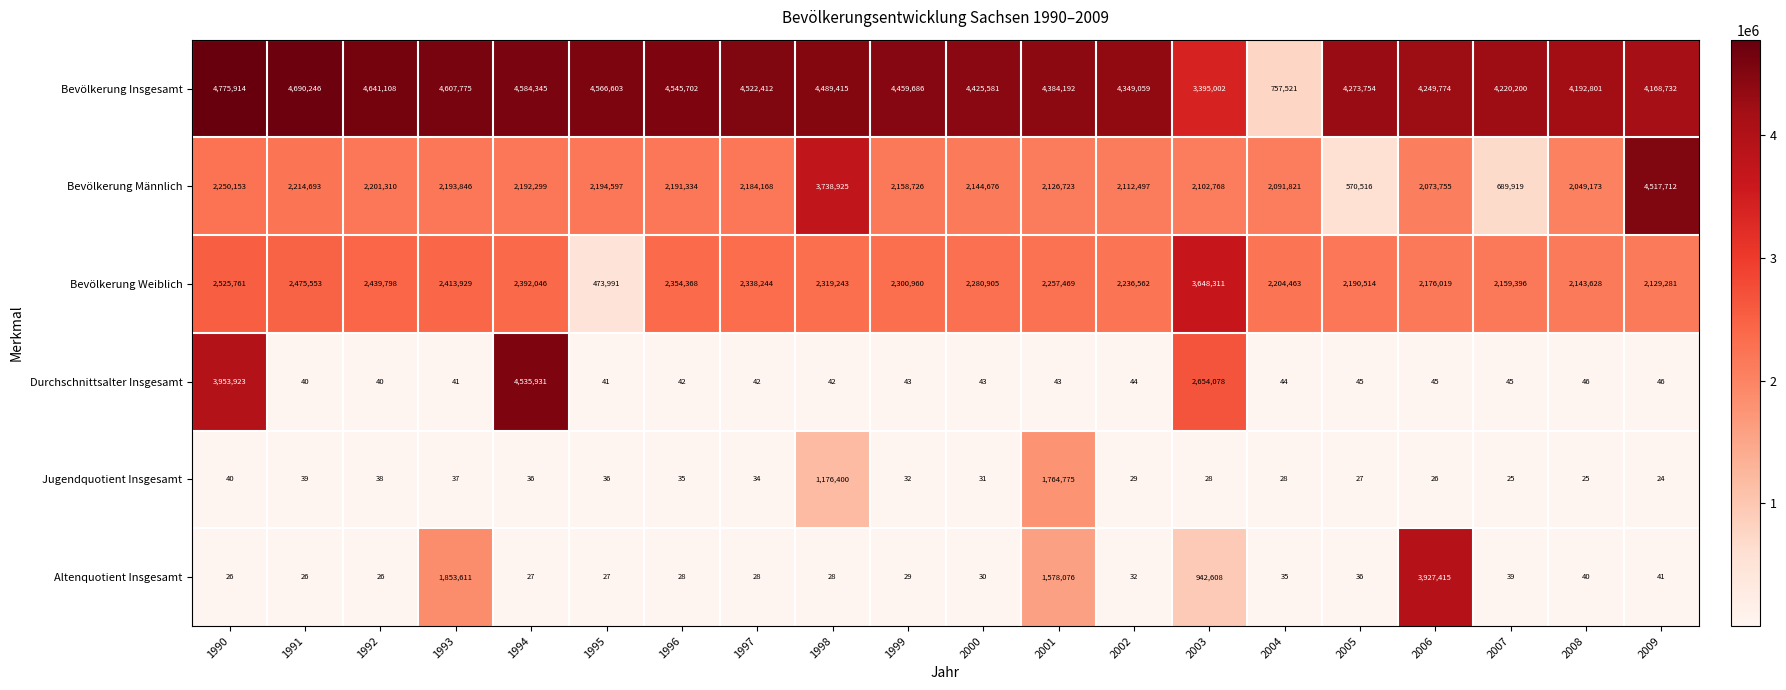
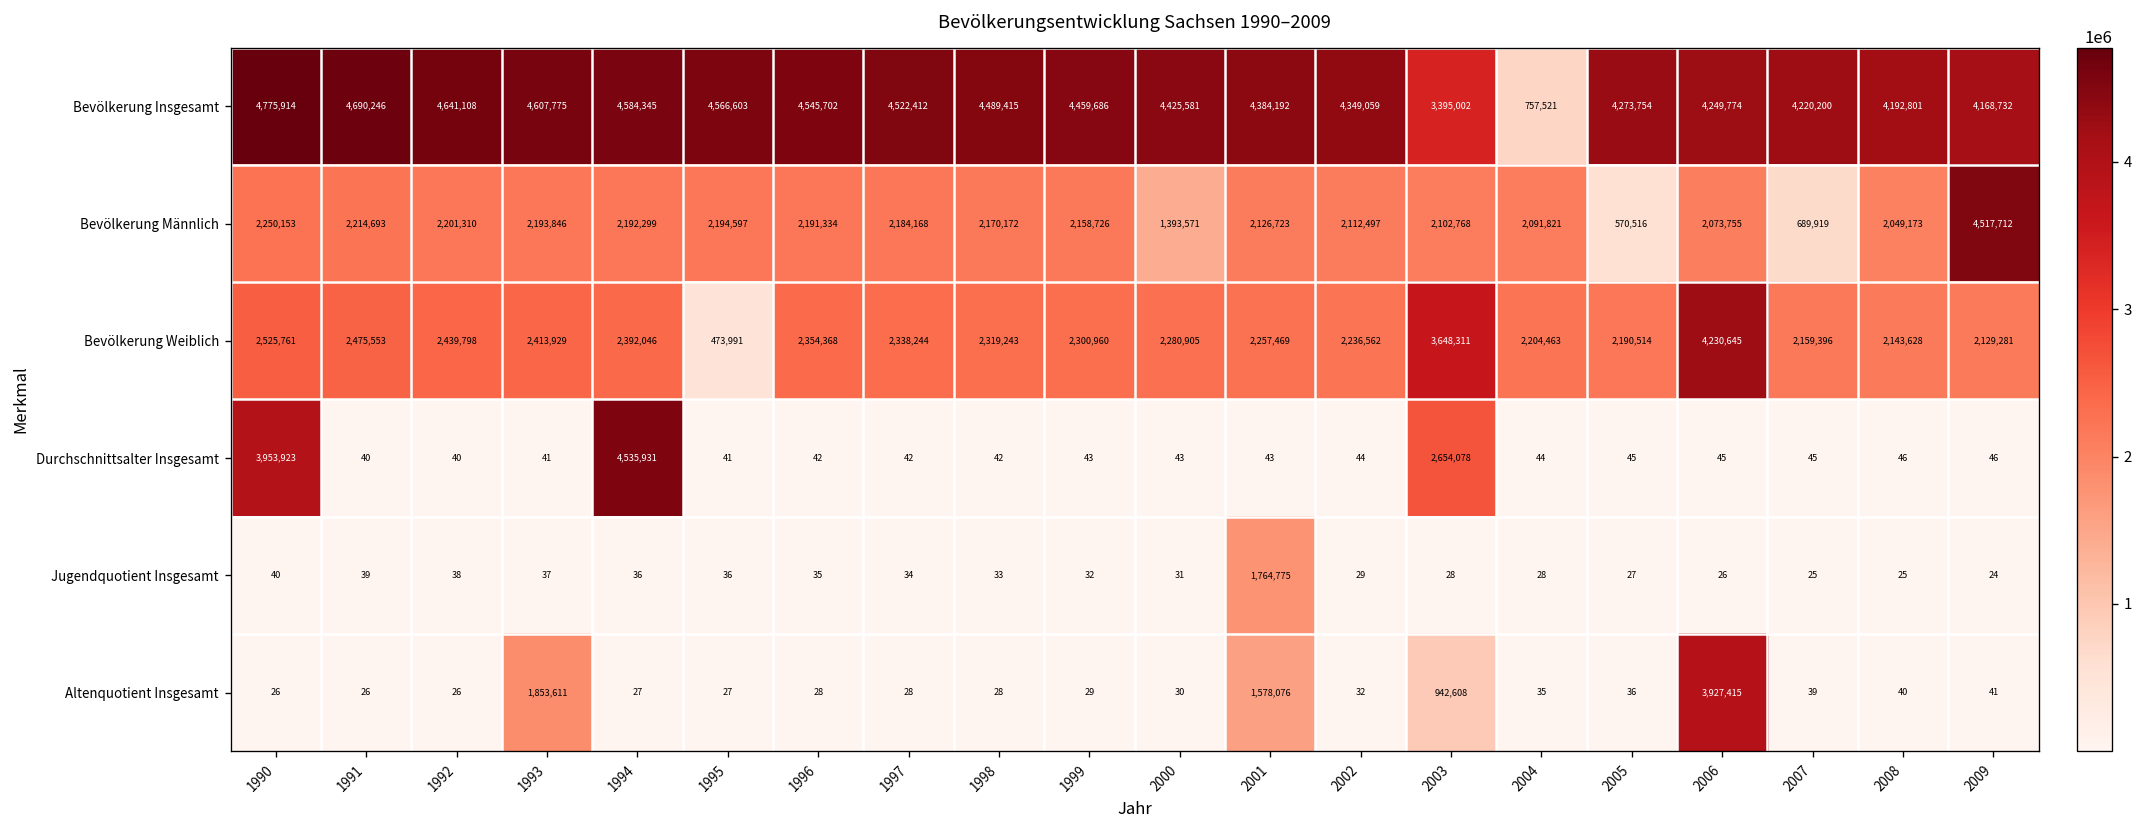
  {
    "Bevölkerung Insgesamt": {
      "1990": "4,775,914",
      "1991": "4,690,246",
      "1992": "4,641,108",
      "1993": "4,607,775",
      "1994": "4,584,345",
      "1995": "4,566,603",
      "1996": "4,545,702",
      "1997": "4,522,412",
      "1998": "4,489,415",
      "1999": "4,459,686",
      "2000": "4,425,581",
      "2001": "4,384,192",
      "2002": "4,349,059",
      "2003": "3,395,002",
      "2004": "757,521",
      "2005": "4,273,754",
      "2006": "4,249,774",
      "2007": "4,220,200",
      "2008": "4,192,801",
      "2009": "4,168,732"
    },
    "Bevölkerung Männlich": {
      "1990": "2,250,153",
      "1991": "2,214,693",
      "1992": "2,201,310",
      "1993": "2,193,846",
      "1994": "2,192,299",
      "1995": "2,194,597",
      "1996": "2,191,334",
      "1997": "2,184,168",
-     "1998": "3,738,925",
+     "1998": "2,170,172",
      "1999": "2,158,726",
-     "2000": "2,144,676",
+     "2000": "1,393,571",
      "2001": "2,126,723",
      "2002": "2,112,497",
      "2003": "2,102,768",
      "2004": "2,091,821",
      "2005": "570,516",
      "2006": "2,073,755",
      "2007": "689,919",
      "2008": "2,049,173",
      "2009": "4,517,712"
    },
    "Bevölkerung Weiblich": {
      "1990": "2,525,761",
      "1991": "2,475,553",
      "1992": "2,439,798",
      "1993": "2,413,929",
      "1994": "2,392,046",
      "1995": "473,991",
      "1996": "2,354,368",
      "1997": "2,338,244",
      "1998": "2,319,243",
      "1999": "2,300,960",
      "2000": "2,280,905",
      "2001": "2,257,469",
      "2002": "2,236,562",
      "2003": "3,648,311",
      "2004": "2,204,463",
      "2005": "2,190,514",
-     "2006": "2,176,019",
+     "2006": "4,230,645",
      "2007": "2,159,396",
      "2008": "2,143,628",
      "2009": "2,129,281"
    },
    "Durchschnittsalter Insgesamt": {
      "1990": "3,953,923",
      "1991": "40",
      "1992": "40",
      "1993": "41",
      "1994": "4,535,931",
      "1995": "41",
      "1996": "42",
      "1997": "42",
      "1998": "42",
      "1999": "43",
      "2000": "43",
      "2001": "43",
      "2002": "44",
      "2003": "2,654,078",
      "2004": "44",
      "2005": "45",
      "2006": "45",
      "2007": "45",
      "2008": "46",
      "2009": "46"
    },
    "Jugendquotient Insgesamt": {
      "1990": "40",
      "1991": "39",
      "1992": "38",
      "1993": "37",
      "1994": "36",
      "1995": "36",
      "1996": "35",
      "1997": "34",
-     "1998": "1,176,400",
+     "1998": "33",
      "1999": "32",
      "2000": "31",
      "2001": "1,764,775",
      "2002": "29",
      "2003": "28",
      "2004": "28",
      "2005": "27",
      "2006": "26",
      "2007": "25",
      "2008": "25",
      "2009": "24"
    },
    "Altenquotient Insgesamt": {
      "1990": "26",
      "1991": "26",
      "1992": "26",
      "1993": "1,853,611",
      "1994": "27",
      "1995": "27",
      "1996": "28",
      "1997": "28",
      "1998": "28",
      "1999": "29",
      "2000": "30",
      "2001": "1,578,076",
      "2002": "32",
      "2003": "942,608",
      "2004": "35",
      "2005": "36",
      "2006": "3,927,415",
      "2007": "39",
      "2008": "40",
      "2009": "41"
    }
  }
